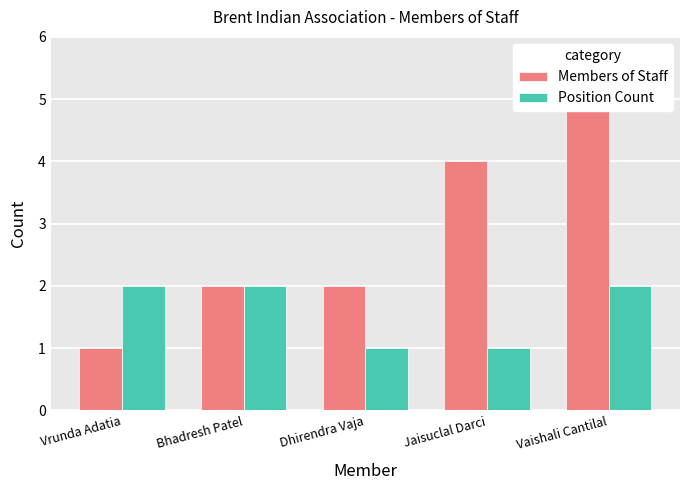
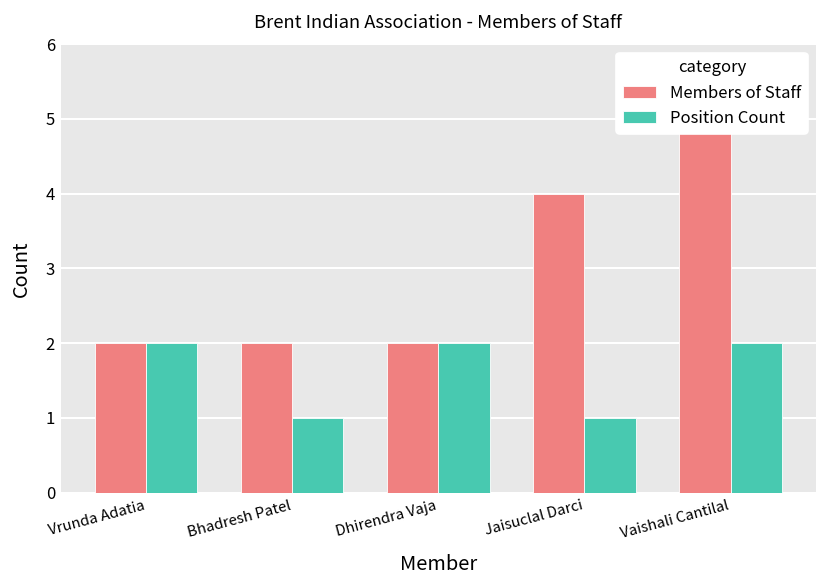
  {
    "Members of Staff": {
-     "Vrunda Adatia": 1,
+     "Vrunda Adatia": 2,
      "Bhadresh Patel": 2,
      "Dhirendra Vaja": 2,
      "Jaisuclal Darci": 4
    },
    "Position Count": {
      "Vrunda Adatia": 2,
-     "Bhadresh Patel": 2,
-     "Dhirendra Vaja": 1,
+     "Bhadresh Patel": 1,
+     "Dhirendra Vaja": 2,
      "Jaisuclal Darci": 1,
      "Vaishali Cantilal": 2
    }
  }
